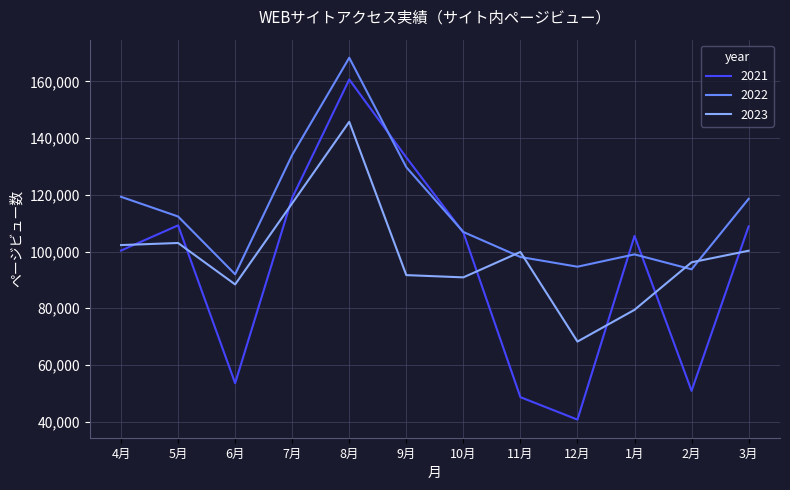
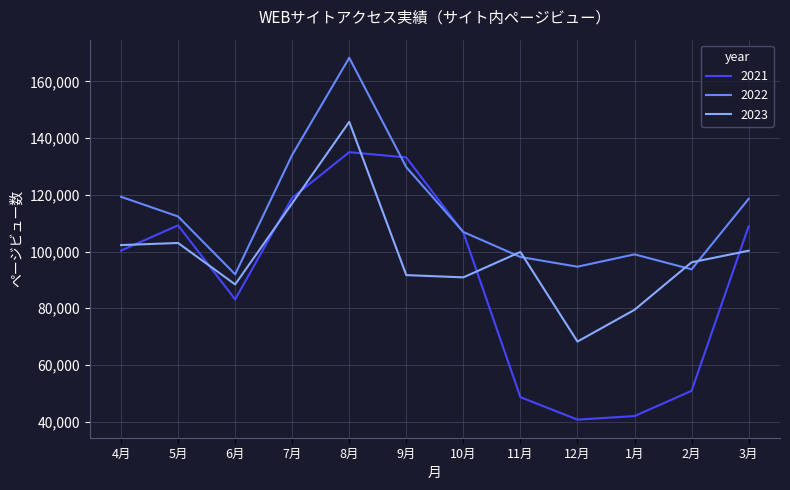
  {
    "2021": {
      "4月": "100,000",
      "5月": "109,000",
-     "6月": "54,000",
+     "6月": "83,000",
      "7月": "119,000",
-     "8月": "161,000",
+     "8月": "135,000",
      "9月": "133,000",
      "11月": "49,000",
      "12月": "41,000",
-     "1月": "105,000",
+     "1月": "42,000",
      "2月": "51,000",
      "3月": "109,000"
    }
  }
